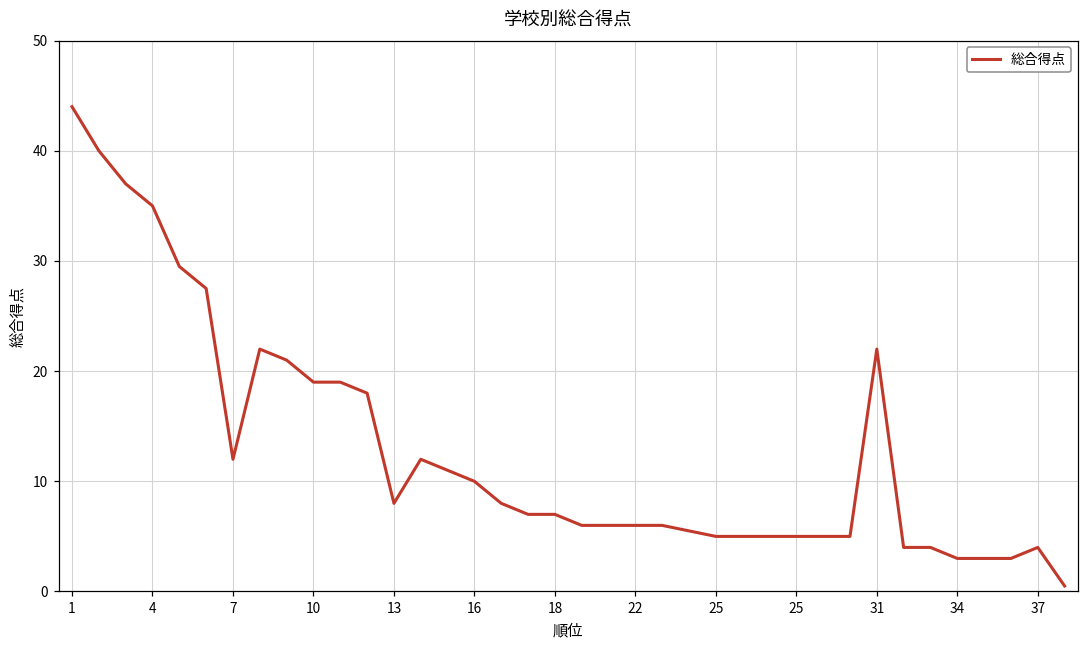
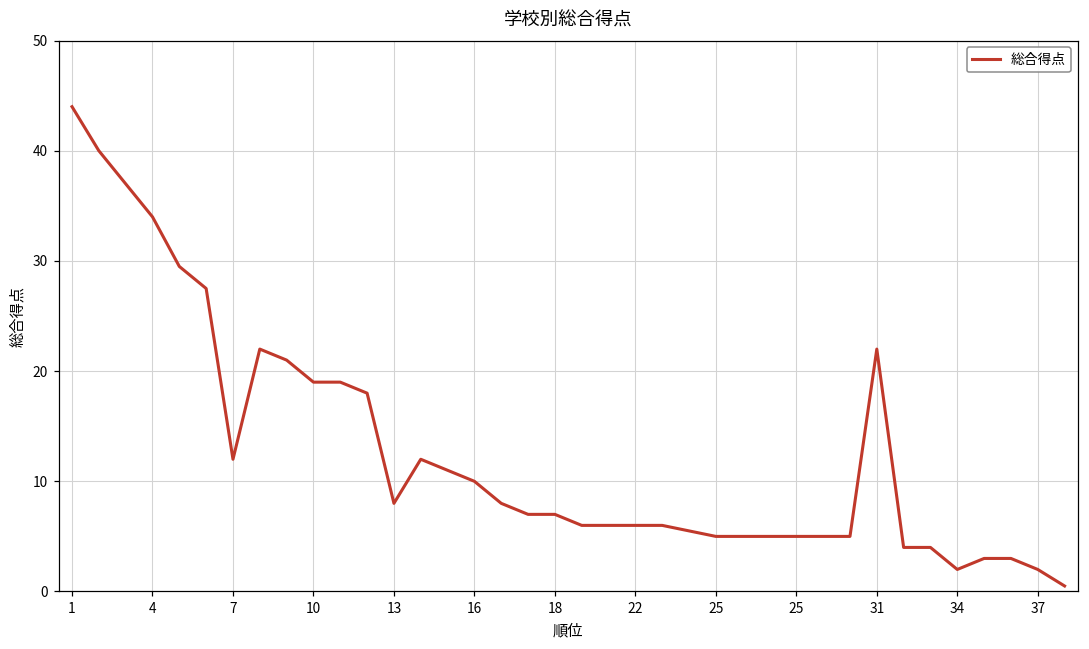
  {
    "1": 44,
-   "4": 35,
+   "4": 34,
    "7": 12,
    "10": 19,
    "13": 8,
    "16": 10,
    "22": 6,
    "31": 22,
-   "34": 3,
-   "37": 4
+   "34": 2,
+   "37": 2
  }
